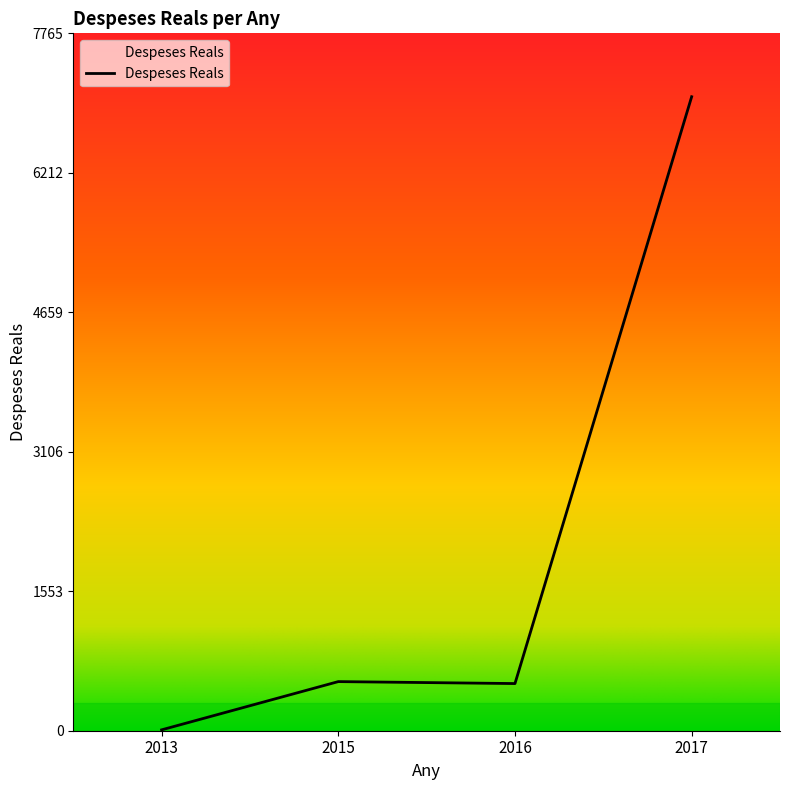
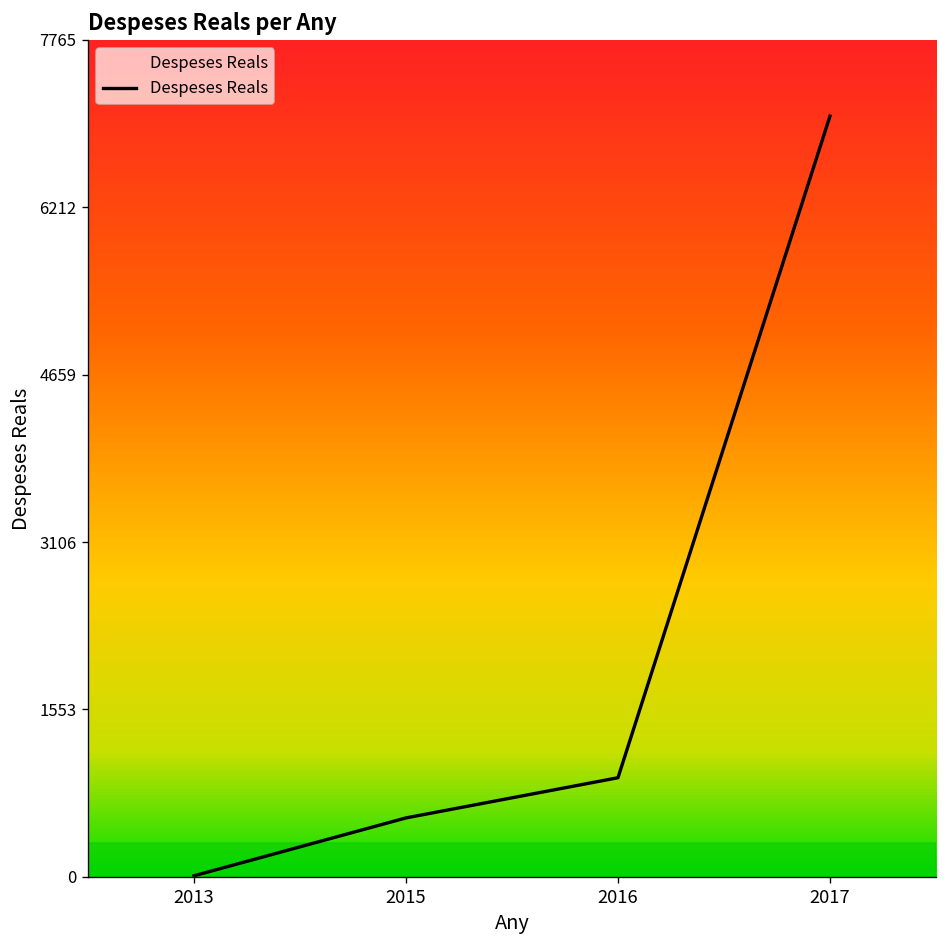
  {
    "2015": 500,
-   "2016": 500,
+   "2016": 900,
    "2017": 7100
  }
